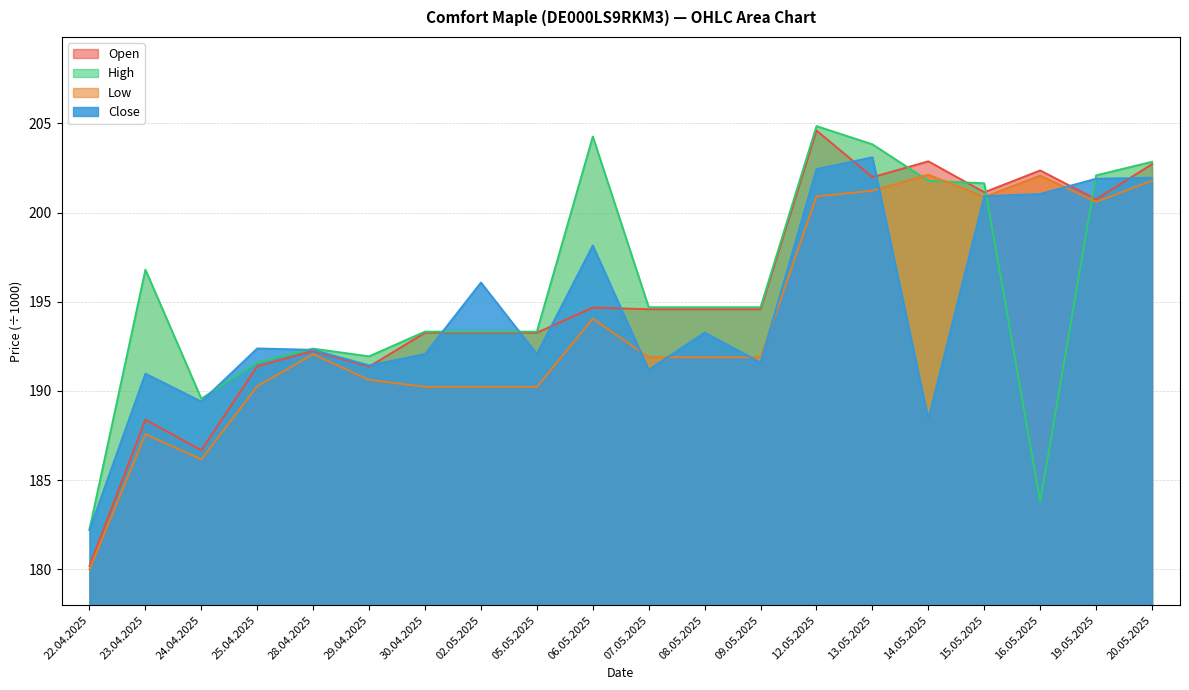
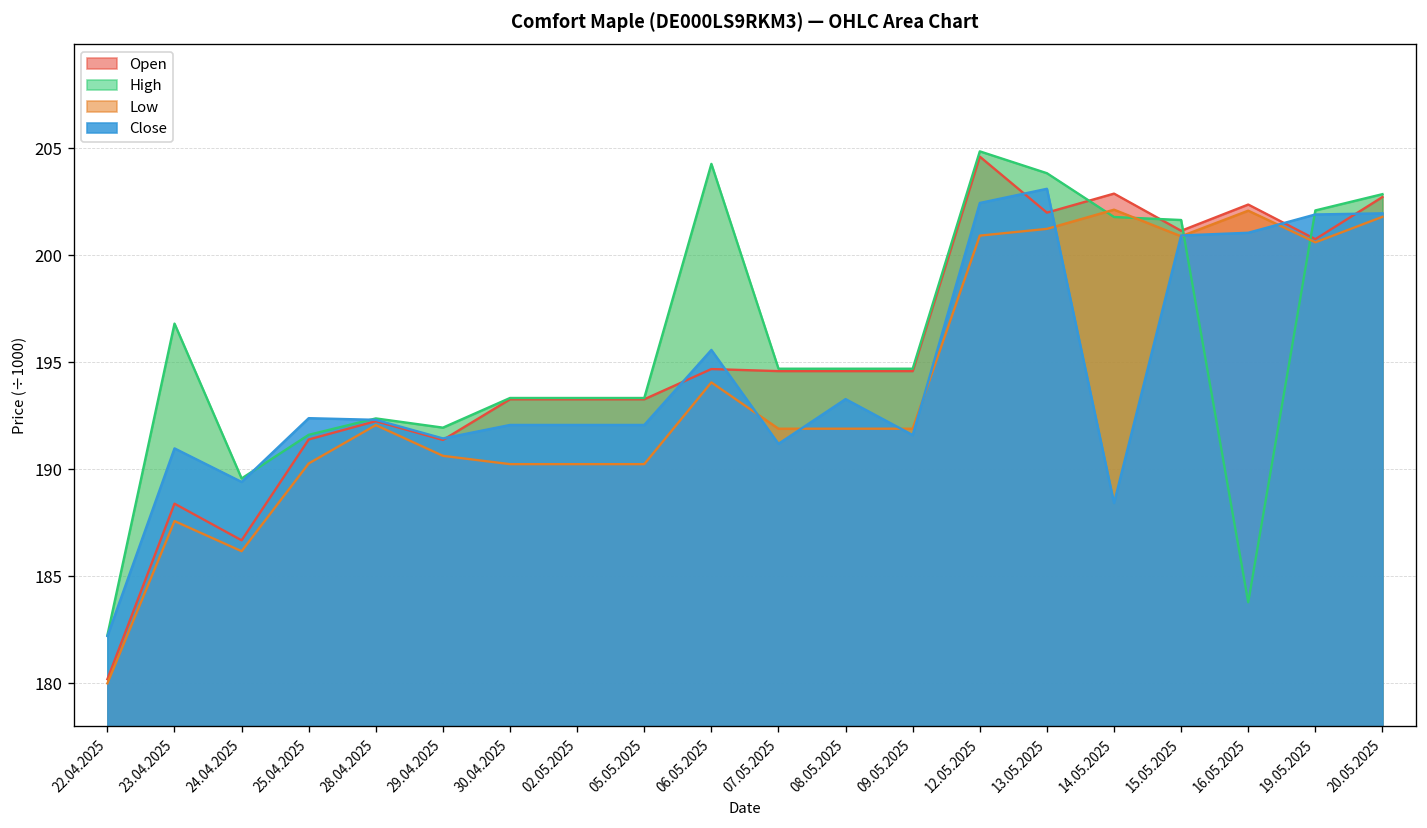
  {
    "High": {
      "14.05.2025": 201.8,
      "16.05.2025": 183.8
    },
    "Close": {
      "23.04.2025": 191.0,
      "24.04.2025": 189.4,
      "25.04.2025": 192.4,
      "30.04.2025": 192.1,
-     "02.05.2025": 196.1,
+     "02.05.2025": 192.1,
      "05.05.2025": 192.1,
-     "06.05.2025": 198.2,
+     "06.05.2025": 195.6,
      "07.05.2025": 191.2,
      "08.05.2025": 193.3,
      "09.05.2025": 191.6,
      "12.05.2025": 202.4,
      "13.05.2025": 203.1,
      "14.05.2025": 188.4,
      "16.05.2025": 201.0,
      "19.05.2025": 201.9,
      "20.05.2025": 202.0
    }
  }
